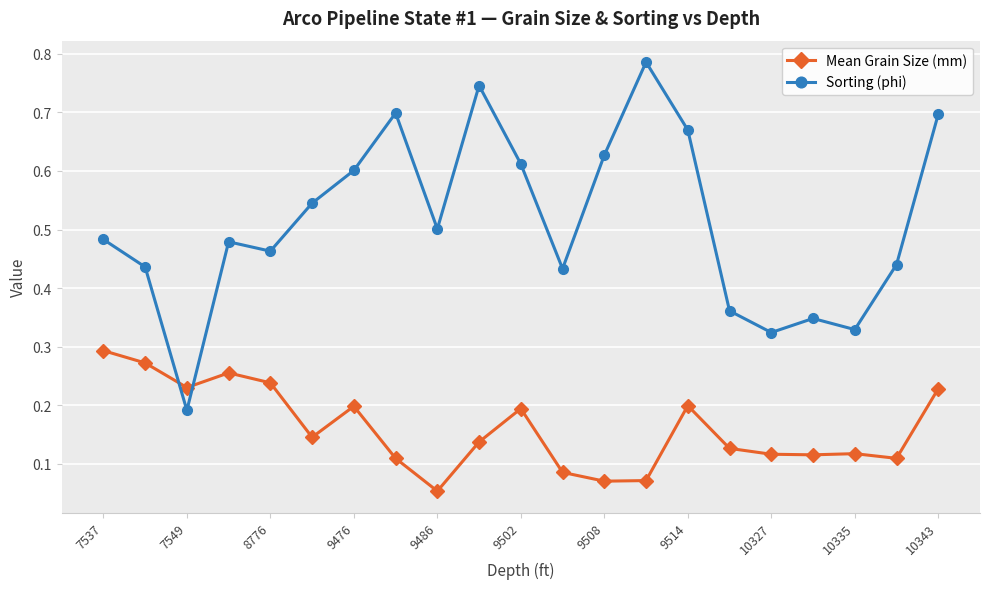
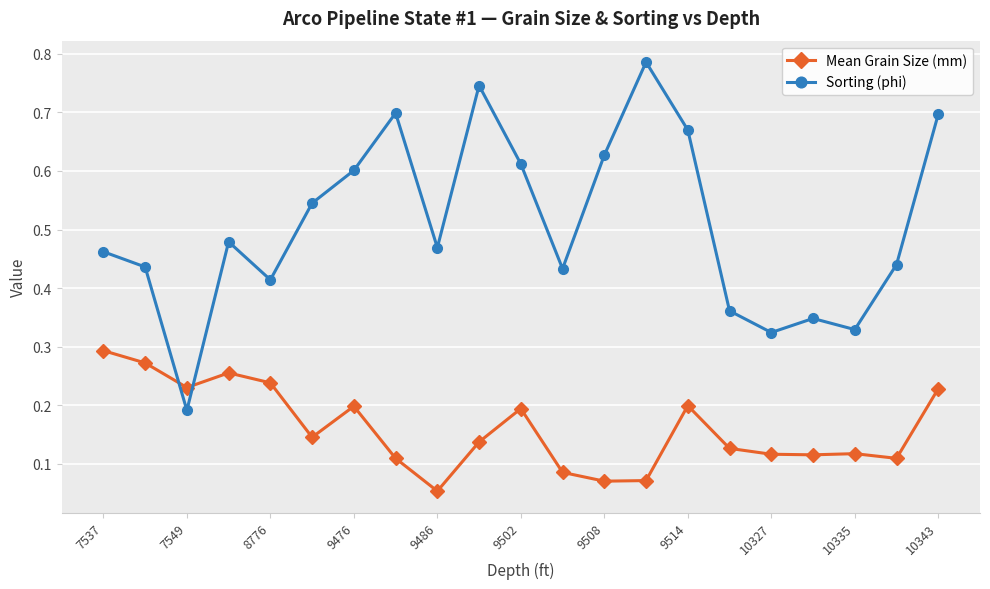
  {
    "Mean Grain Size (mm)": {
      "7537": 0.29,
      "7549": 0.23,
      "8776": 0.24,
      "9476": 0.20,
      "9486": 0.05,
      "9502": 0.19,
      "9508": 0.07,
      "9514": 0.20,
      "10327": 0.12,
      "10335": 0.12,
      "10343": 0.23
    },
    "Sorting (phi)": {
-     "7537": 0.48,
+     "7537": 0.46,
      "7549": 0.19,
-     "8776": 0.46,
+     "8776": 0.41,
      "9476": 0.60,
-     "9486": 0.50,
+     "9486": 0.47,
      "9502": 0.61,
      "9508": 0.63,
      "9514": 0.67,
      "10327": 0.32,
      "10335": 0.33,
      "10343": 0.70
    }
  }
